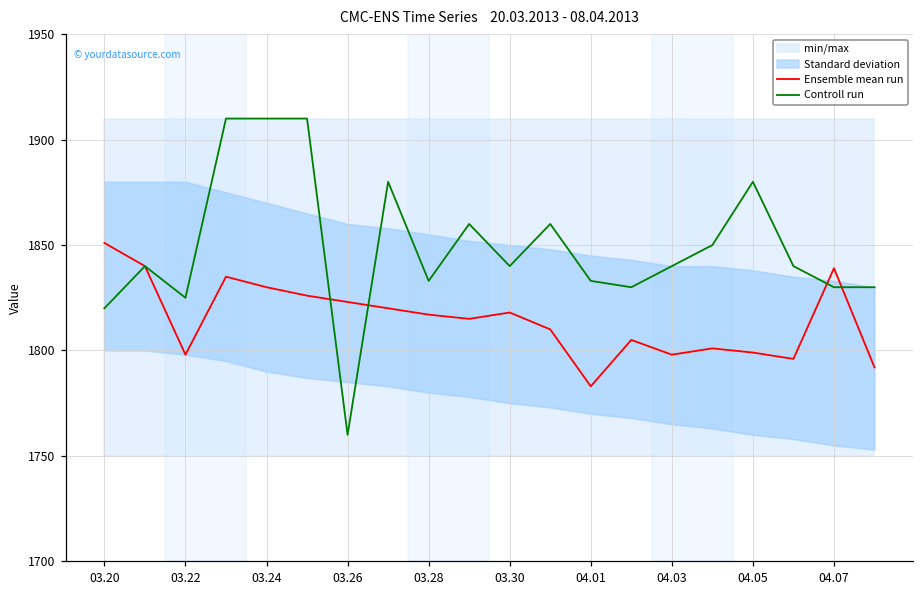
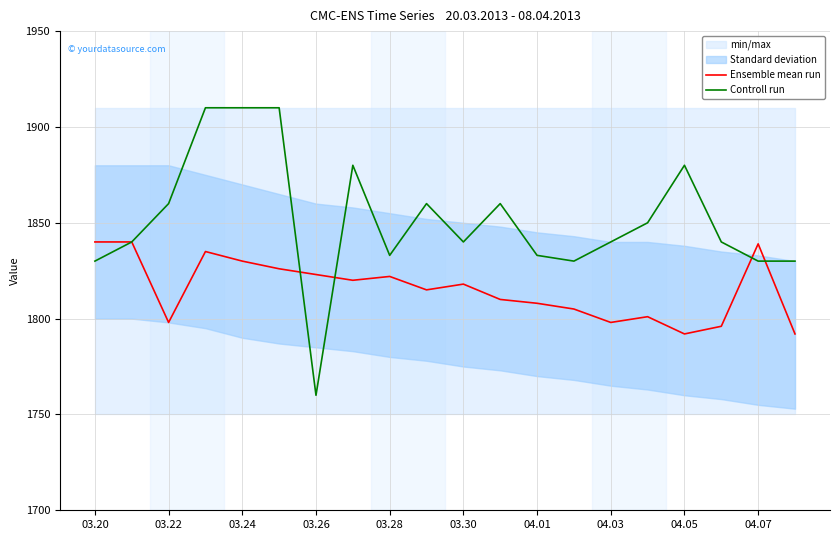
  {
    "Ensemble mean run": {
-     "03.20": 1851,
+     "03.20": 1840,
      "03.22": 1798,
      "03.24": 1830,
      "03.26": 1823,
-     "03.28": 1817,
+     "03.28": 1822,
      "03.30": 1818,
-     "04.01": 1783,
+     "04.01": 1808,
      "04.03": 1798,
-     "04.05": 1799,
+     "04.05": 1792,
      "04.07": 1839
    },
    "Controll run": {
-     "03.20": 1820,
-     "03.22": 1825,
+     "03.20": 1830,
+     "03.22": 1860,
      "03.26": 1760,
      "03.28": 1833,
      "03.30": 1840,
      "04.01": 1833,
      "04.05": 1880,
      "04.07": 1830
    }
  }
